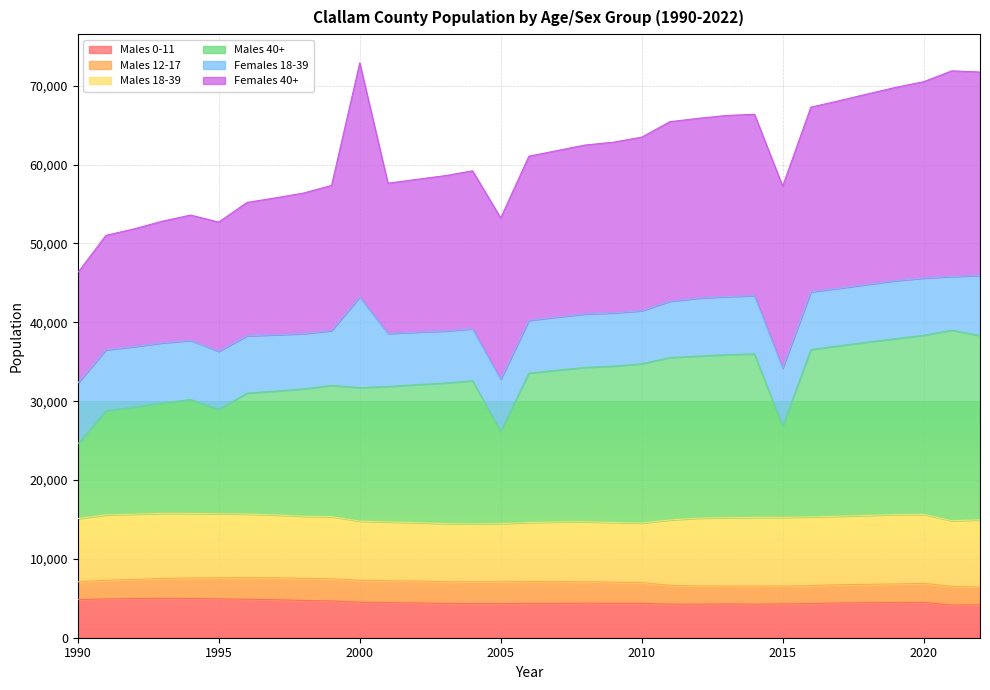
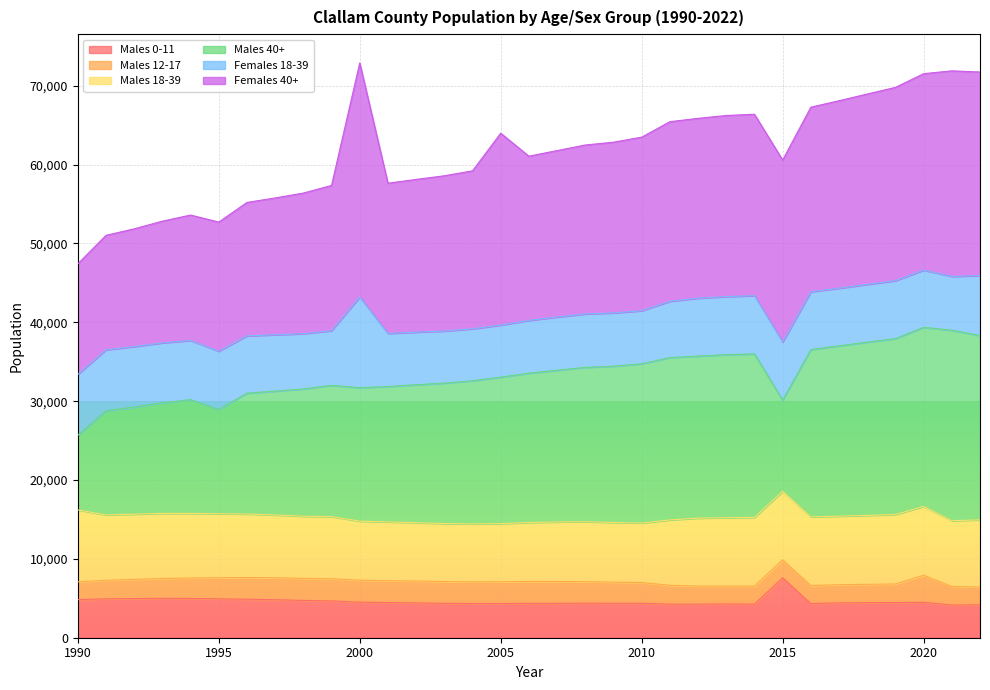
  {
    "Males 0-11": {
      "1990": "5,000",
      "1995": "5,000",
      "2000": "5,000",
      "2005": "4,000",
      "2010": "4,000",
-     "2015": "4,000",
+     "2015": "8,000",
      "2020": "4,000"
    },
    "Males 12-17": {
      "1990": "2,000",
      "1995": "3,000",
      "2000": "3,000",
      "2005": "3,000",
      "2010": "3,000",
      "2015": "2,000",
-     "2020": "2,000"
+     "2020": "3,000"
    },
    "Males 18-39": {
-     "1990": "8,000",
+     "1990": "9,000",
      "1995": "8,000",
      "2000": "7,000",
      "2005": "7,000",
      "2010": "8,000",
      "2015": "9,000",
      "2020": "9,000"
    },
    "Males 40+": {
      "1990": "9,000",
      "1995": "13,000",
      "2000": "17,000",
-     "2005": "12,000",
+     "2005": "19,000",
      "2010": "20,000",
      "2015": "12,000",
      "2020": "23,000"
    },
    "Females 18-39": {
      "1990": "8,000",
      "1995": "7,000",
      "2000": "12,000",
      "2005": "7,000",
      "2010": "7,000",
      "2015": "7,000",
      "2020": "7,000"
    },
    "Females 40+": {
      "1990": "14,000",
      "1995": "16,000",
      "2000": "30,000",
-     "2005": "20,000",
+     "2005": "24,000",
      "2010": "22,000",
      "2015": "23,000",
      "2020": "25,000"
    }
  }
